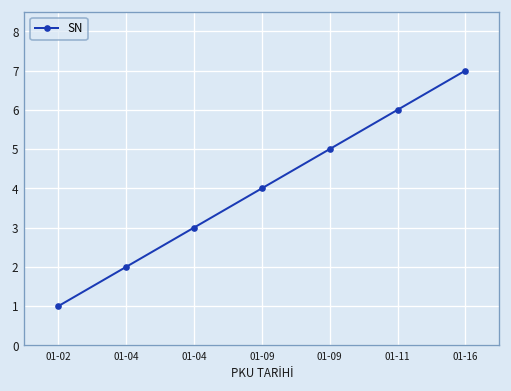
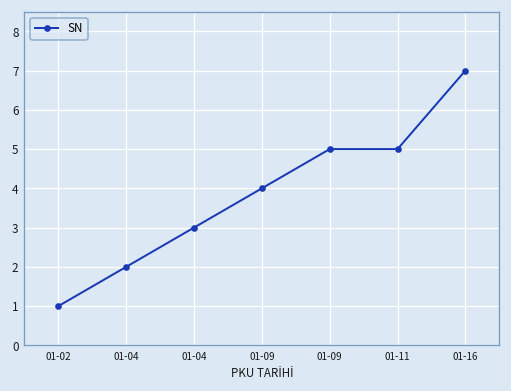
  {
    "01-02": 1,
-   "01-11": 6,
+   "01-11": 5,
    "01-16": 7
  }
